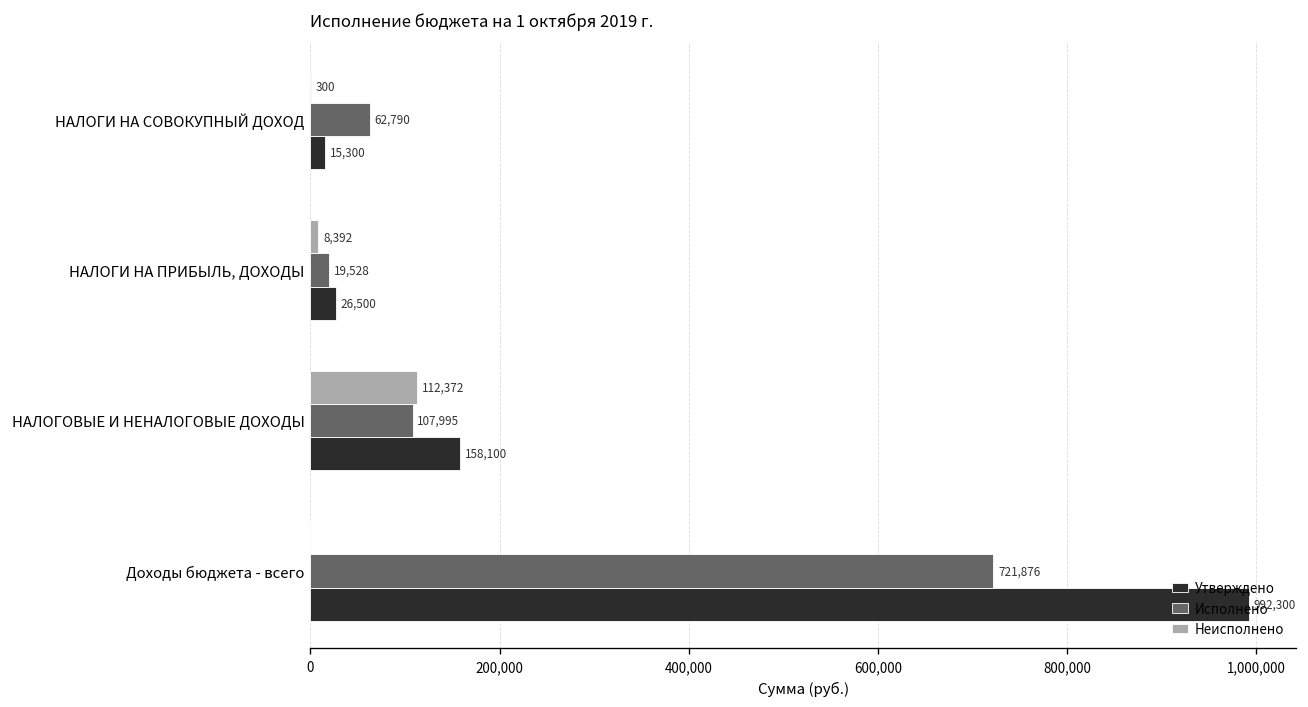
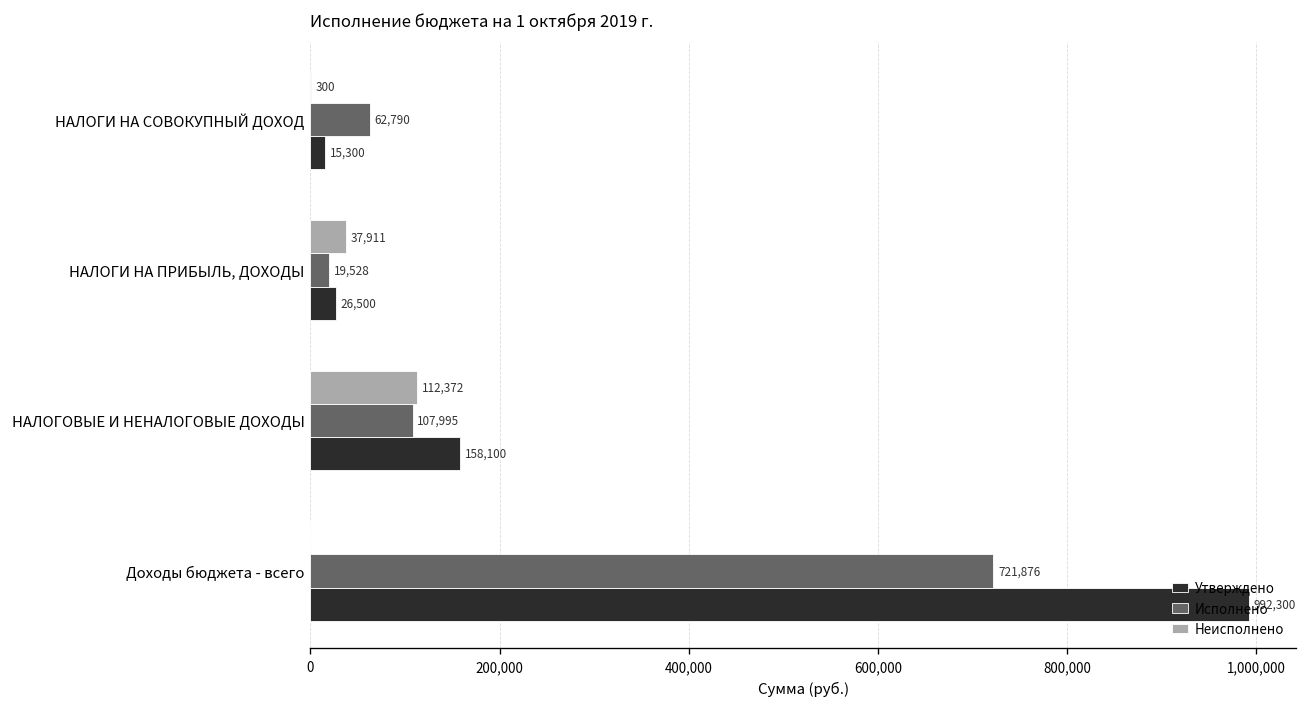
  {
    "Неисполнено": {
      "НАЛОГИ НА СОВОКУПНЫЙ ДОХОД": "300",
-     "НАЛОГИ НА ПРИБЫЛЬ, ДОХОДЫ": "8,392",
+     "НАЛОГИ НА ПРИБЫЛЬ, ДОХОДЫ": "37,911",
      "НАЛОГОВЫЕ И НЕНАЛОГОВЫЕ ДОХОДЫ": "112,372"
    }
  }
